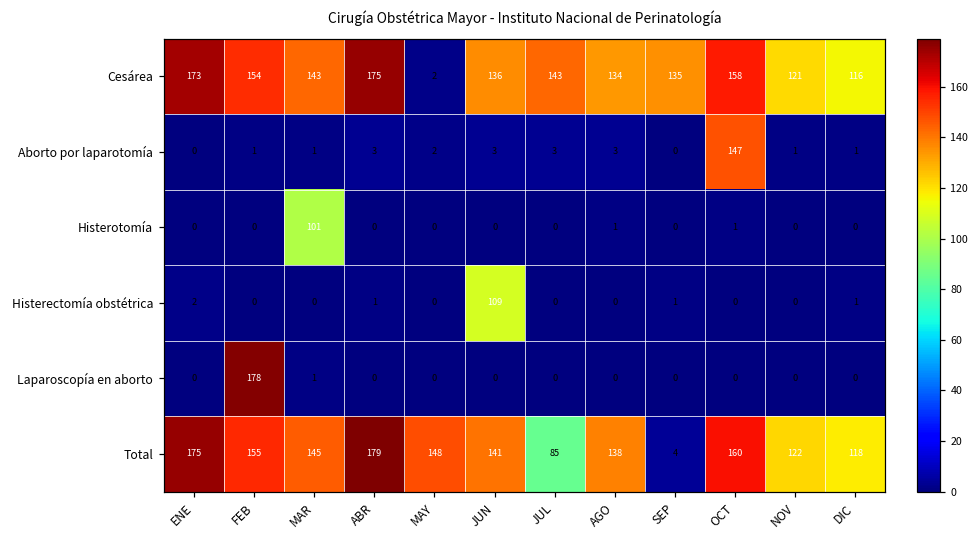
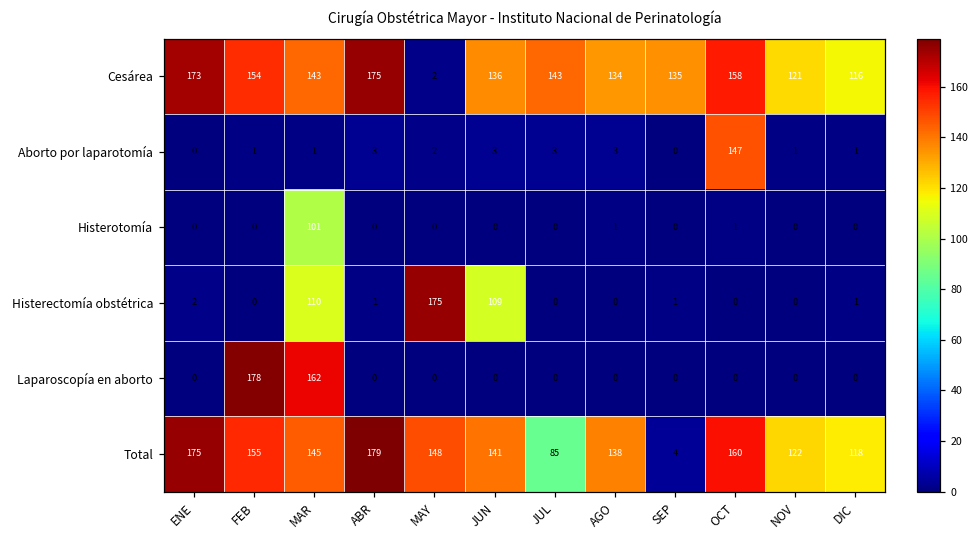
  {
    "Cesárea": {
      "ENE": 173,
      "FEB": 154,
      "MAR": 143,
      "ABR": 175,
      "MAY": 2,
      "JUN": 136,
      "JUL": 143,
      "AGO": 134,
      "SEP": 135,
      "OCT": 158,
      "NOV": 121,
      "DIC": 116
    },
    "Aborto por laparotomía": {
      "ENE": 0,
      "FEB": 1,
      "MAR": 1,
      "ABR": 3,
      "MAY": 2,
      "JUN": 3,
      "JUL": 3,
      "AGO": 3,
      "SEP": 0,
      "OCT": 147,
      "NOV": 1,
      "DIC": 1
    },
    "Histerotomía": {
      "ENE": 0,
      "FEB": 0,
      "MAR": 101,
      "ABR": 0,
      "MAY": 0,
      "JUN": 0,
      "JUL": 0,
      "AGO": 1,
      "SEP": 0,
      "OCT": 1,
      "NOV": 0,
      "DIC": 0
    },
    "Histerectomía obstétrica": {
      "ENE": 2,
      "FEB": 0,
-     "MAR": 0,
+     "MAR": 110,
      "ABR": 1,
-     "MAY": 0,
+     "MAY": 175,
      "JUN": 109,
      "JUL": 0,
      "AGO": 0,
      "SEP": 1,
      "OCT": 0,
      "NOV": 0,
      "DIC": 1
    },
    "Laparoscopía en aborto": {
      "ENE": 0,
      "FEB": 178,
-     "MAR": 1,
+     "MAR": 162,
      "ABR": 0,
      "MAY": 0,
      "JUN": 0,
      "JUL": 0,
      "AGO": 0,
      "SEP": 0,
      "OCT": 0,
      "NOV": 0,
      "DIC": 0
    },
    "Total": {
      "ENE": 175,
      "FEB": 155,
      "MAR": 145,
      "ABR": 179,
      "MAY": 148,
      "JUN": 141,
      "JUL": 85,
      "AGO": 138,
      "SEP": 4,
      "OCT": 160,
      "NOV": 122,
      "DIC": 118
    }
  }
